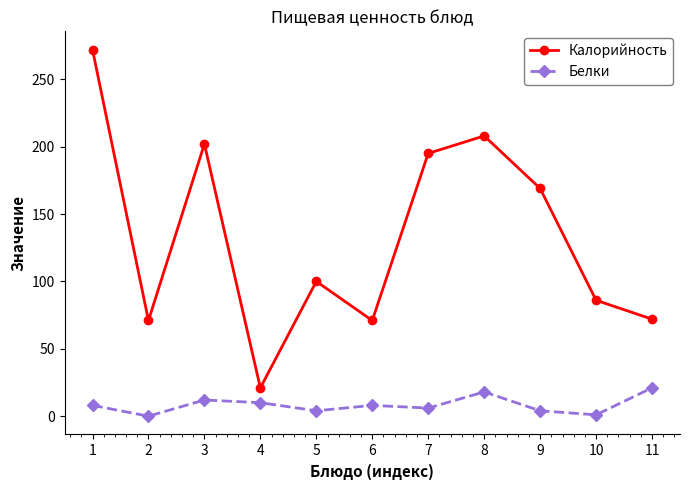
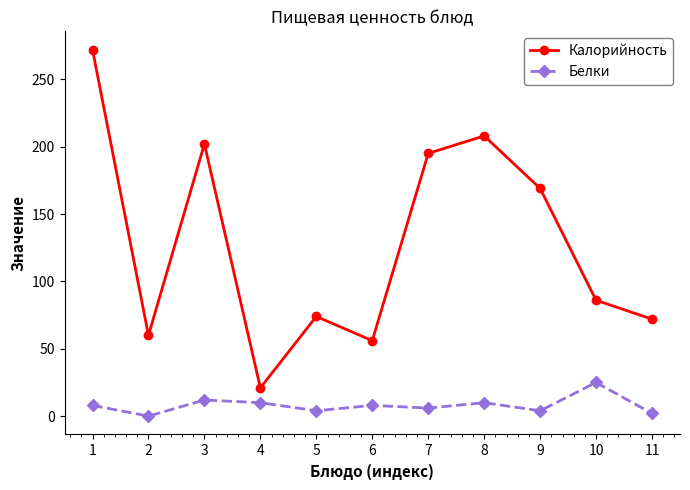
  {
    "Калорийность": {
      "1": 272,
-     "2": 71,
+     "2": 60,
      "3": 202,
      "4": 21,
-     "5": 100,
-     "6": 71,
+     "5": 74,
+     "6": 56,
      "7": 195,
      "8": 208,
      "9": 169,
      "10": 86,
      "11": 72
    },
    "Белки": {
      "1": 8,
      "2": 0,
      "3": 12,
      "4": 10,
      "5": 4,
      "6": 8,
      "7": 6,
-     "8": 18,
+     "8": 10,
      "9": 4,
-     "10": 1,
-     "11": 21
+     "10": 25,
+     "11": 2
    }
  }
